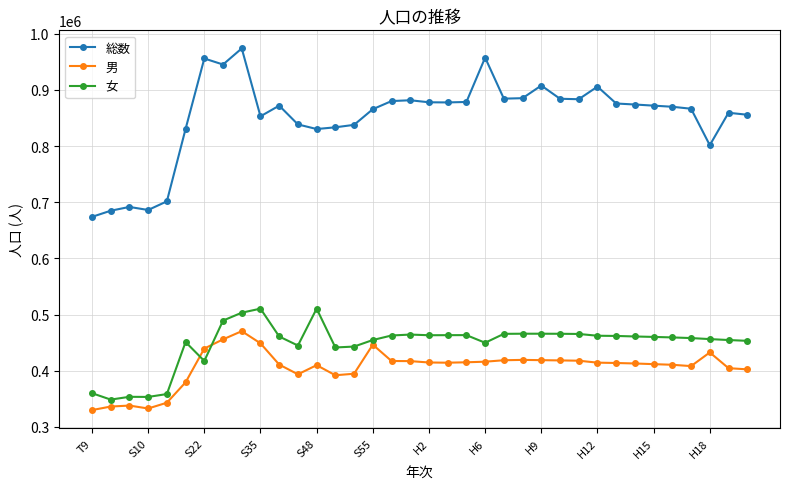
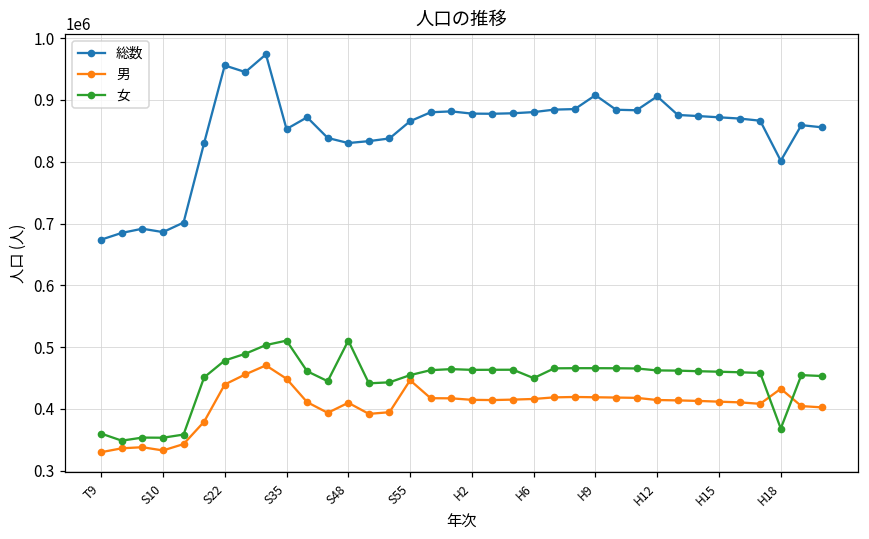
  {
    "総数": {
      "T9": 670000,
      "S10": 690000,
      "S22": 960000,
      "S35": 850000,
      "S48": 830000,
      "S55": 870000,
      "H2": 880000,
-     "H6": 960000,
+     "H6": 880000,
      "H9": 910000,
      "H12": 910000,
      "H15": 870000,
      "H18": 800000
    },
    "男": {
      "T9": 330000,
      "S10": 330000,
      "S22": 440000,
      "S35": 450000,
      "S48": 410000,
      "S55": 450000,
      "H2": 410000,
      "H6": 420000,
      "H9": 420000,
      "H12": 410000,
      "H15": 410000,
      "H18": 430000
    },
    "女": {
      "T9": 360000,
      "S10": 350000,
-     "S22": 420000,
+     "S22": 480000,
      "S35": 510000,
      "S48": 510000,
      "S55": 450000,
      "H2": 460000,
      "H6": 450000,
      "H9": 470000,
      "H12": 460000,
      "H15": 460000,
-     "H18": 460000
+     "H18": 370000
    }
  }
